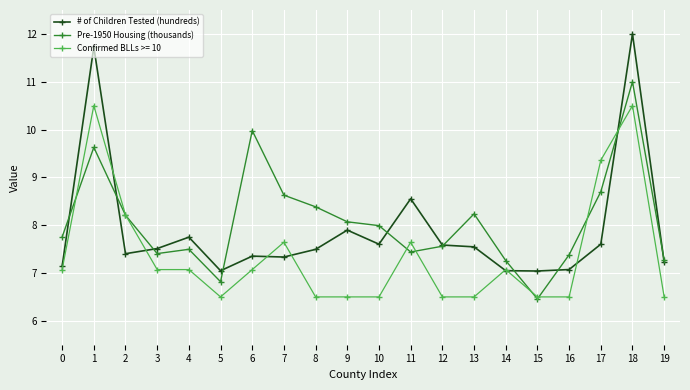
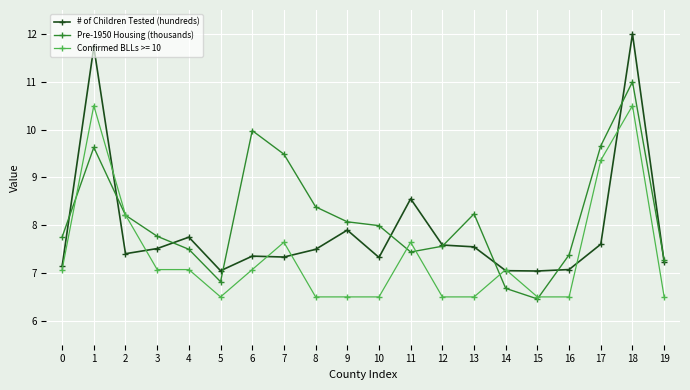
  {
    "# of Children Tested (hundreds)": {
      "0": 7.1,
      "2": 7.4,
      "3": 7.5,
      "4": 7.7,
      "5": 7.0,
      "6": 7.4,
      "7": 7.3,
      "8": 7.5,
      "9": 7.9,
-     "10": 7.6,
+     "10": 7.3,
      "11": 8.6,
      "13": 7.5,
      "15": 7.0,
      "16": 7.1,
      "17": 7.6,
      "18": 12.0
    },
    "Pre-1950 Housing (thousands)": {
      "0": 7.8,
      "1": 9.6,
-     "3": 7.4,
+     "3": 7.8,
      "4": 7.5,
      "5": 6.8,
      "6": 10.0,
-     "7": 8.6,
+     "7": 9.5,
      "8": 8.4,
      "9": 8.1,
      "10": 8.0,
      "11": 7.4,
      "13": 8.2,
-     "14": 7.3,
+     "14": 6.7,
      "16": 7.4,
-     "17": 8.7,
+     "17": 9.7,
      "18": 11.0
    },
    "Confirmed BLLs >= 10": {
      "0": 7.1,
      "1": 10.5,
      "3": 7.1,
      "4": 7.1,
      "5": 6.5,
      "6": 7.1,
      "7": 7.6,
      "8": 6.5,
      "9": 6.5,
      "10": 6.5,
      "11": 7.6,
      "12": 6.5,
      "13": 6.5,
      "16": 6.5,
      "17": 9.4,
      "18": 10.5,
      "19": 6.5
    }
  }
